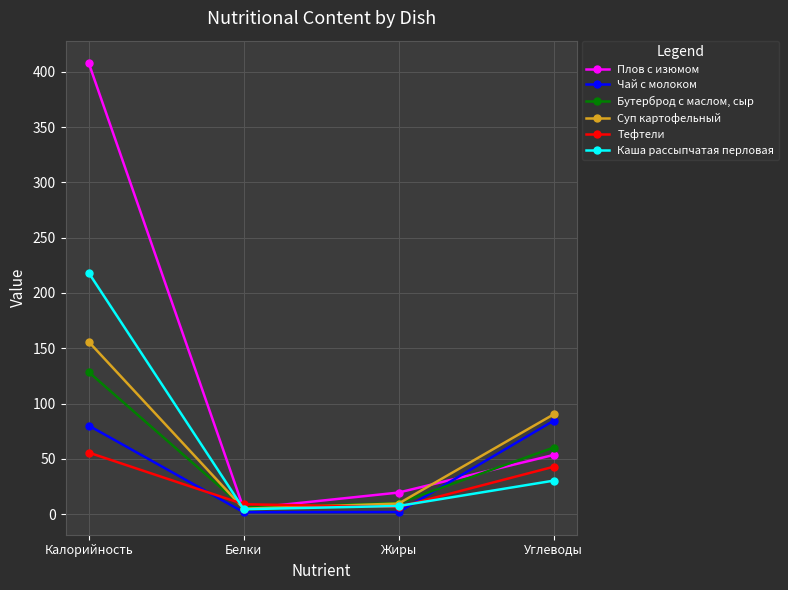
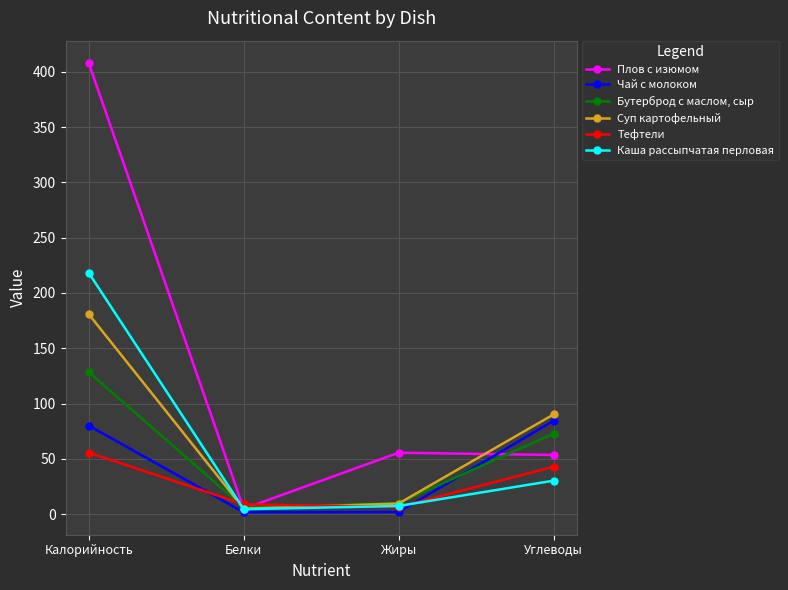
  {
    "Плов с изюмом": {
      "Калорийность": 408,
-     "Жиры": 19,
+     "Жиры": 55,
      "Углеводы": 53
    },
    "Чай с молоком": {
      "Калорийность": 80,
      "Белки": 2,
      "Жиры": 2,
      "Углеводы": 84
    },
    "Бутерброд с маслом, сыр": {
      "Калорийность": 128,
-     "Углеводы": 60
+     "Углеводы": 73
    },
    "Суп картофельный": {
-     "Калорийность": 156,
+     "Калорийность": 181,
      "Углеводы": 90
    },
    "Тефтели": {
      "Калорийность": 56,
      "Белки": 9,
      "Углеводы": 43
    },
    "Каша рассыпчатая перловая": {
      "Калорийность": 218,
      "Углеводы": 30
    }
  }
